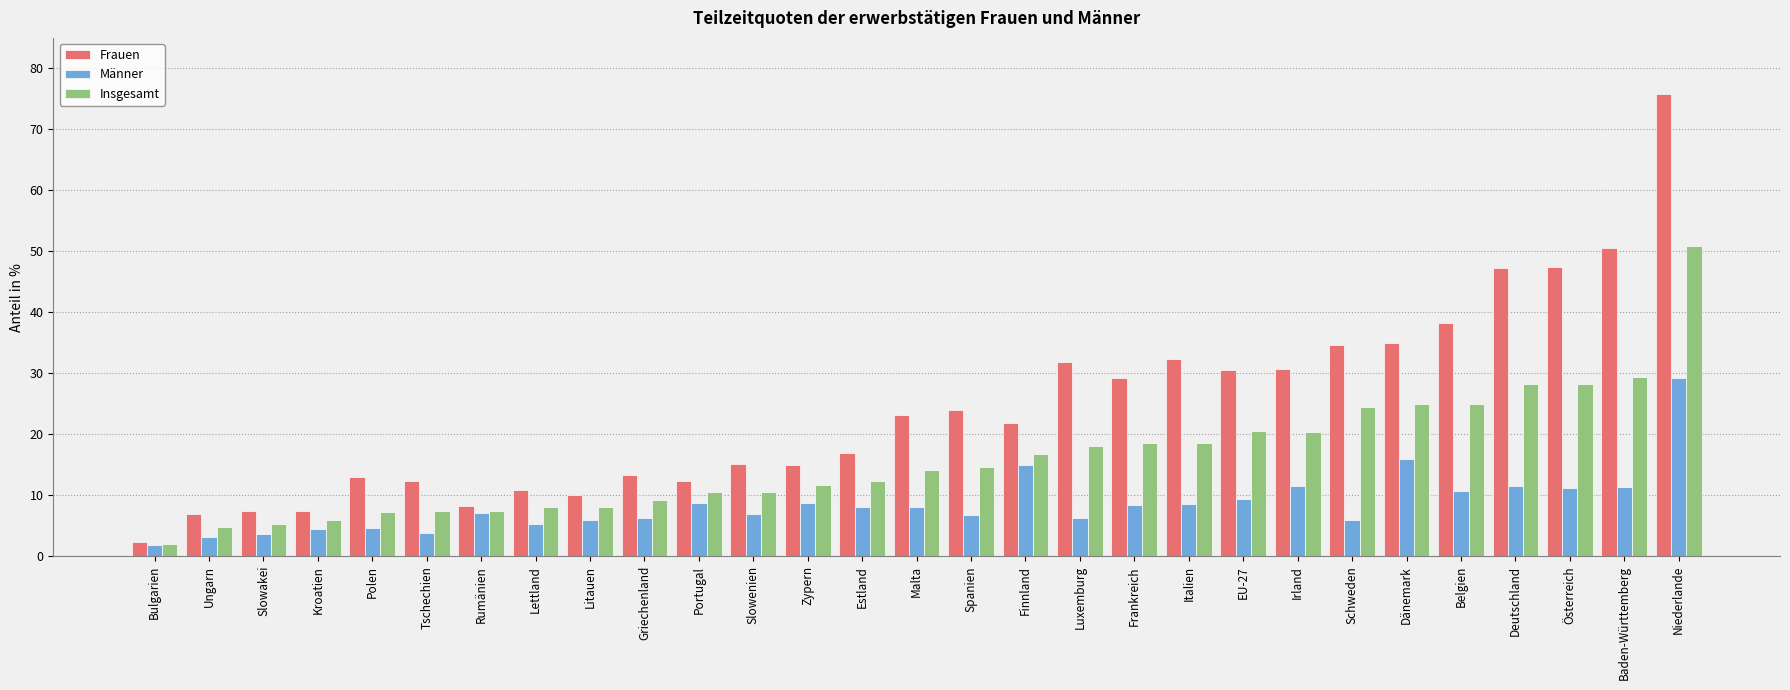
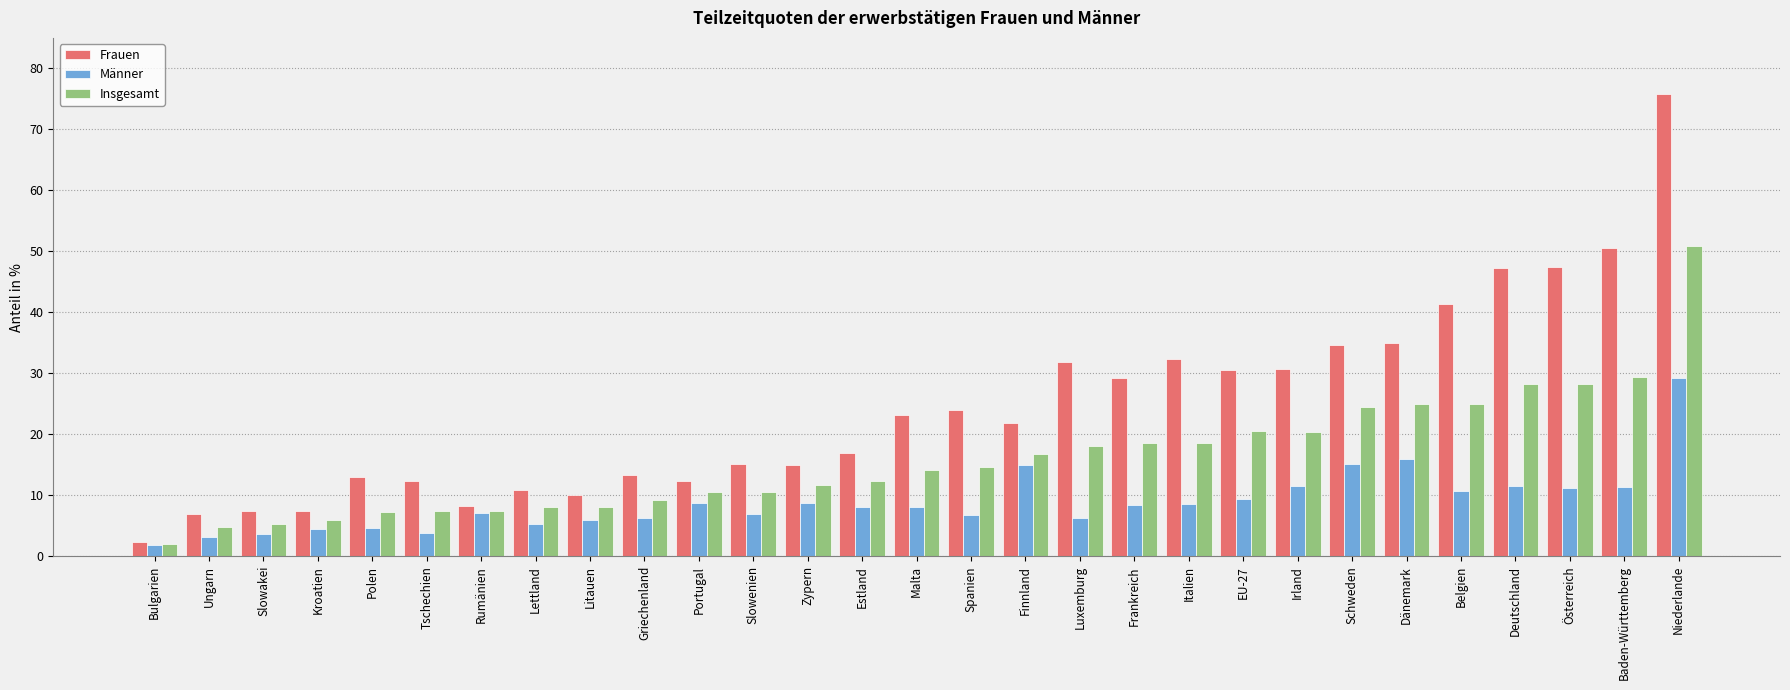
  {
    "Frauen": {
      "Bulgarien": 2,
      "Ungarn": 7,
      "Slowakei": 8,
      "Kroatien": 8,
      "Polen": 13,
      "Tschechien": 12,
      "Rumänien": 8,
      "Lettland": 11,
      "Litauen": 10,
      "Griechenland": 13,
      "Portugal": 12,
      "Slowenien": 15,
      "Zypern": 15,
      "Estland": 17,
      "Malta": 23,
      "Spanien": 24,
      "Finnland": 22,
      "Luxemburg": 32,
      "Frankreich": 29,
      "Italien": 32,
      "EU-27": 31,
      "Irland": 31,
      "Schweden": 35,
      "Dänemark": 35,
-     "Belgien": 38,
+     "Belgien": 41,
      "Deutschland": 47,
      "Österreich": 48,
      "Baden-Württemberg": 51,
      "Niederlande": 76
    },
    "Männer": {
      "Bulgarien": 2,
      "Ungarn": 3,
      "Slowakei": 4,
      "Kroatien": 5,
      "Polen": 5,
      "Tschechien": 4,
      "Rumänien": 7,
      "Lettland": 5,
      "Litauen": 6,
      "Griechenland": 6,
      "Portugal": 9,
      "Slowenien": 7,
      "Zypern": 9,
      "Estland": 8,
      "Malta": 8,
      "Spanien": 7,
      "Finnland": 15,
      "Luxemburg": 6,
      "Frankreich": 8,
      "Italien": 9,
      "EU-27": 9,
      "Irland": 12,
-     "Schweden": 6,
+     "Schweden": 15,
      "Dänemark": 16,
      "Belgien": 11,
      "Deutschland": 12,
      "Österreich": 11,
      "Baden-Württemberg": 11,
      "Niederlande": 29
    },
    "Insgesamt": {
      "Bulgarien": 2,
      "Ungarn": 5,
      "Slowakei": 5,
      "Kroatien": 6,
      "Polen": 7,
      "Tschechien": 8,
      "Rumänien": 8,
      "Lettland": 8,
      "Litauen": 8,
      "Griechenland": 9,
      "Portugal": 11,
      "Slowenien": 11,
      "Zypern": 12,
      "Estland": 12,
      "Malta": 14,
      "Spanien": 15,
      "Finnland": 17,
      "Luxemburg": 18,
      "Frankreich": 19,
      "Italien": 19,
      "EU-27": 21,
      "Irland": 20,
      "Schweden": 24,
      "Dänemark": 25,
      "Belgien": 25,
      "Deutschland": 28,
      "Österreich": 28,
      "Baden-Württemberg": 29,
      "Niederlande": 51
    }
  }
